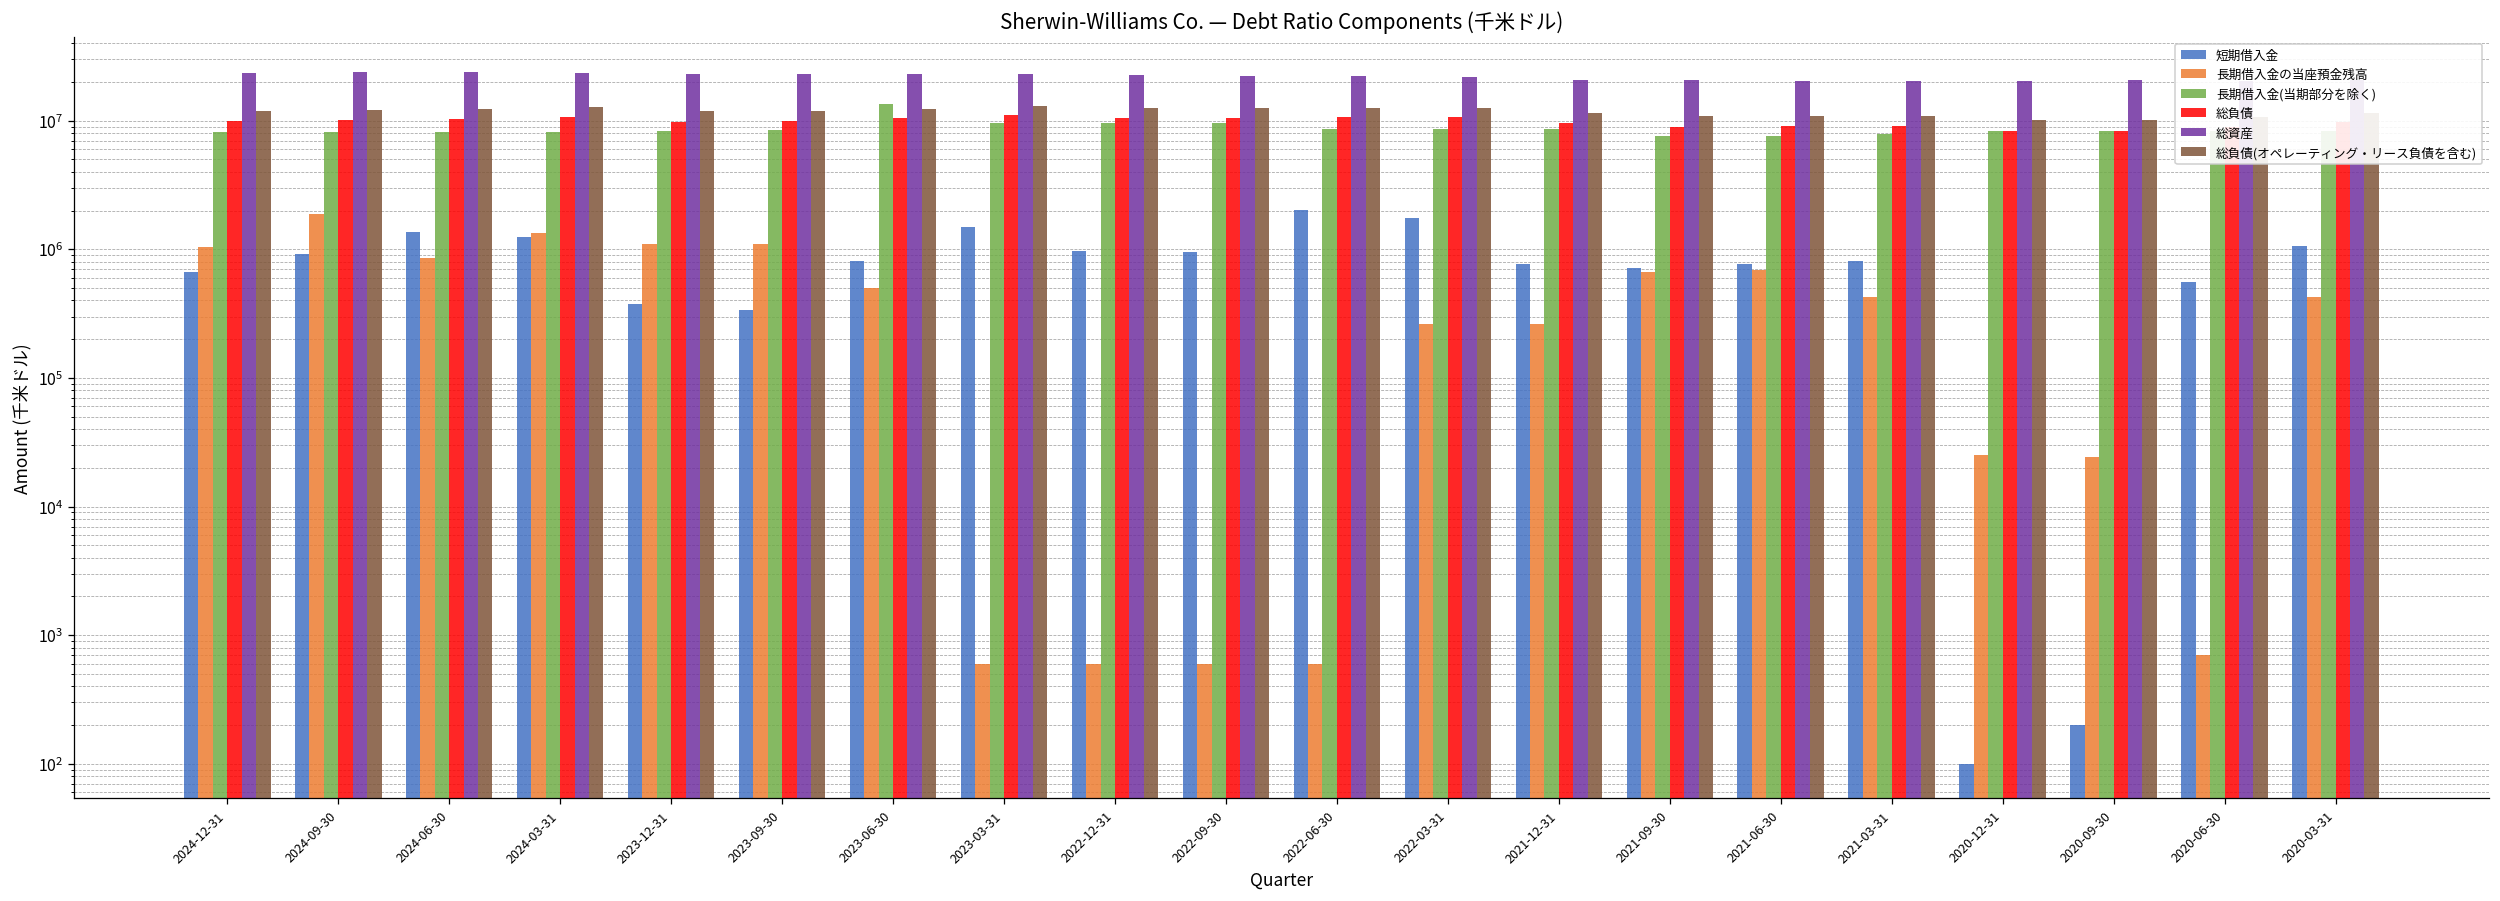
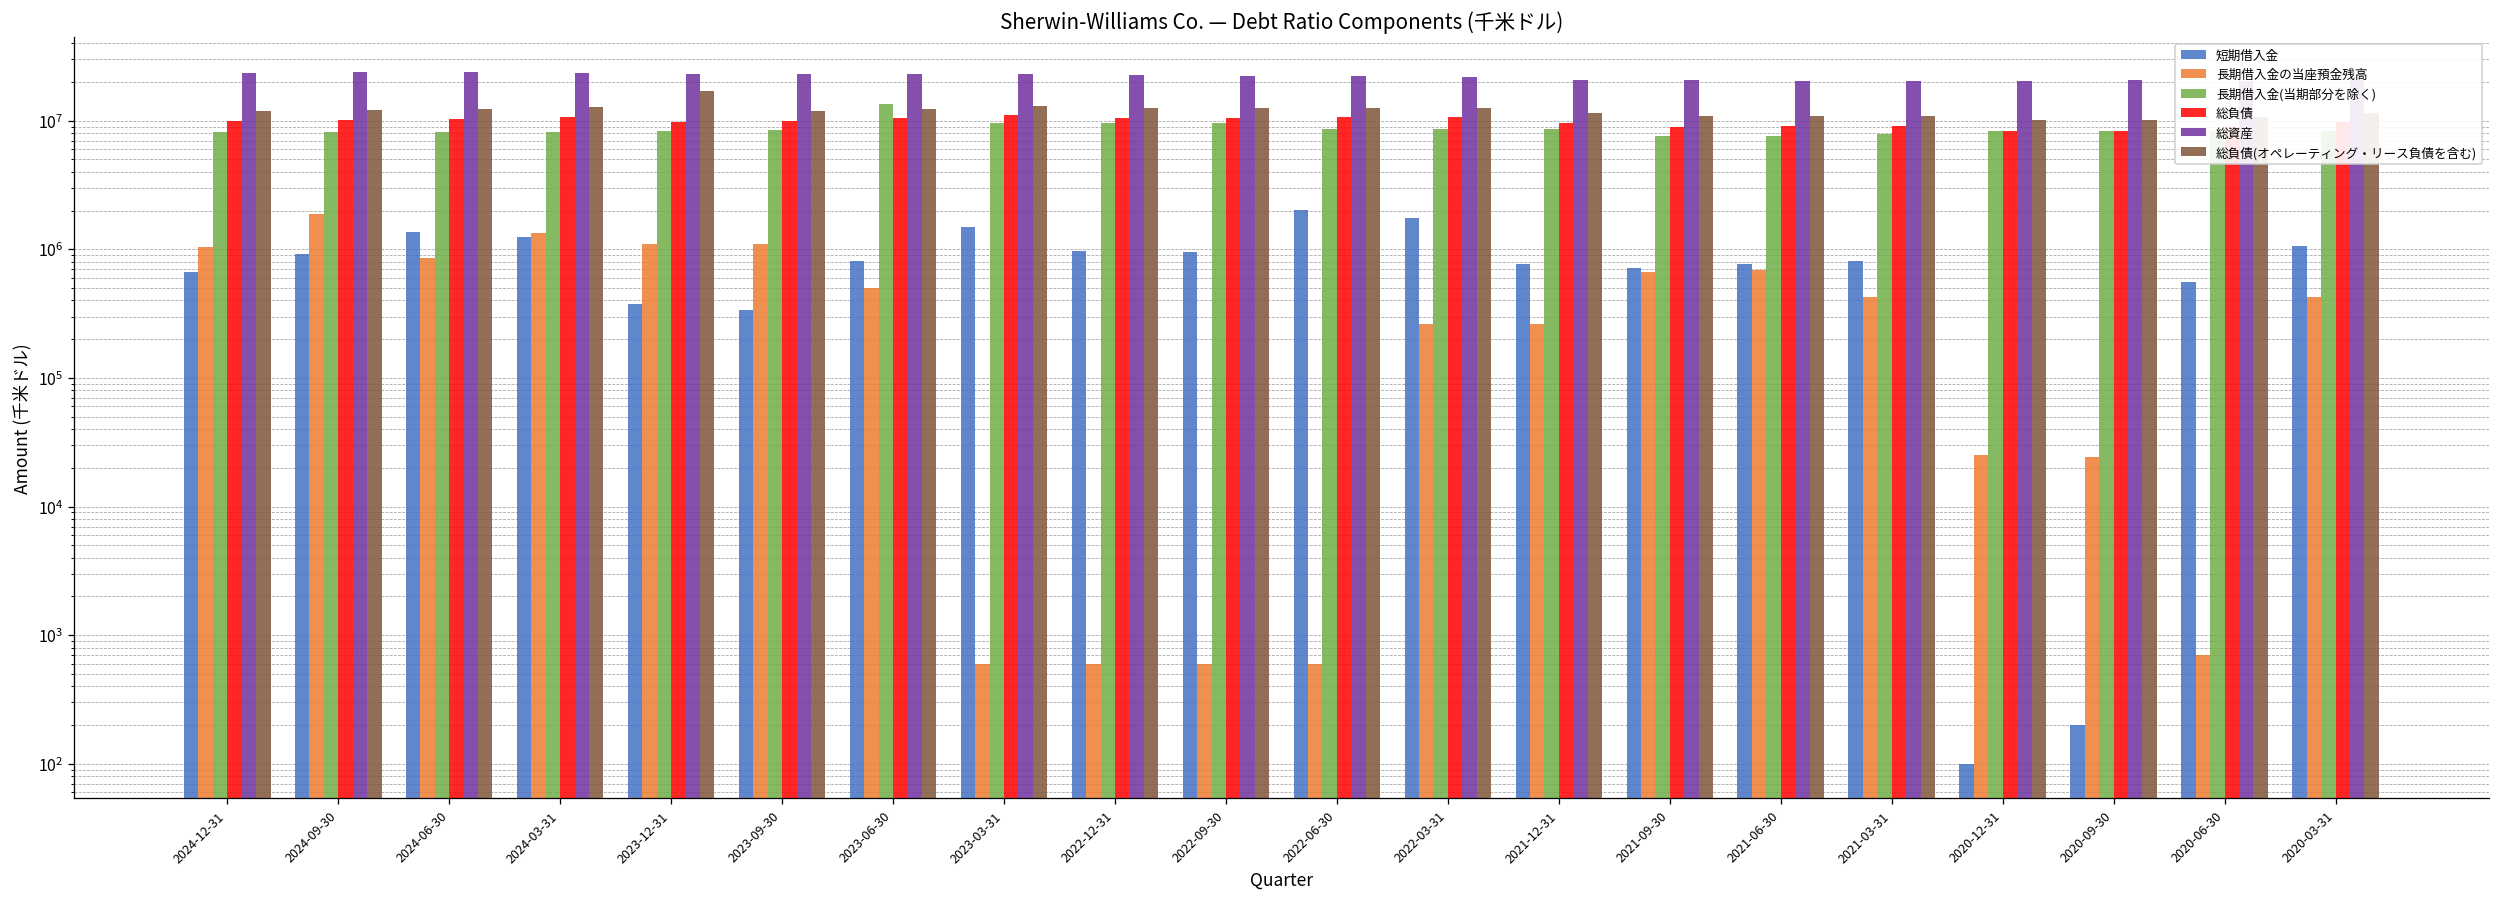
  {
    "短期借入金": {
      "2024-12-31": 700000,
      "2024-09-30": 900000,
      "2024-06-30": 1400000,
      "2024-03-31": 1300000,
      "2023-12-31": 370000,
      "2023-09-30": 340000,
      "2023-06-30": 800000,
      "2023-03-31": 1500000,
      "2022-12-31": 1000000,
      "2022-09-30": 900000,
      "2022-06-30": 2000000,
      "2022-03-31": 1700000,
      "2021-12-31": 800000,
      "2021-09-30": 700000,
      "2021-06-30": 800000,
      "2021-03-31": 800000,
      "2020-12-31": 100,
      "2020-09-30": 200,
      "2020-06-30": 600000,
      "2020-03-31": 1100000
    },
    "長期借入金の当座預金残高": {
      "2024-12-31": 1000000,
      "2024-09-30": 1900000,
      "2024-06-30": 800000,
      "2024-03-31": 1300000,
      "2023-12-31": 1100000,
      "2023-09-30": 1100000,
      "2023-06-30": 500000,
      "2023-03-31": 600,
      "2022-12-31": 600,
      "2022-09-30": 600,
      "2022-06-30": 600,
      "2022-03-31": 260000,
      "2021-12-31": 260000,
      "2021-09-30": 700000,
      "2021-06-30": 700000,
      "2021-03-31": 430000,
      "2020-12-31": 25000,
      "2020-09-30": 24000,
      "2020-06-30": 700,
      "2020-03-31": 430000
    },
    "長期借入金(当期部分を除く)": {
      "2024-12-31": 8000000,
      "2024-09-30": 8000000,
      "2024-06-30": 8000000,
      "2024-03-31": 8000000,
      "2023-12-31": 8000000,
      "2023-09-30": 8000000,
      "2023-06-30": 14000000,
      "2023-03-31": 10000000,
      "2022-12-31": 10000000,
      "2022-09-30": 10000000,
      "2022-06-30": 9000000,
      "2022-03-31": 9000000,
      "2021-12-31": 9000000,
      "2021-09-30": 8000000,
      "2021-06-30": 8000000,
      "2021-03-31": 8000000,
      "2020-12-31": 8000000,
      "2020-09-30": 8000000
    },
    "総負債": {
      "2024-12-31": 10000000,
      "2024-09-30": 10000000,
      "2024-06-30": 10000000,
      "2024-03-31": 11000000,
      "2023-12-31": 10000000,
      "2023-09-30": 10000000,
      "2023-06-30": 10000000,
      "2023-03-31": 11000000,
      "2022-12-31": 11000000,
      "2022-09-30": 11000000,
      "2022-06-30": 11000000,
      "2022-03-31": 11000000,
      "2021-12-31": 10000000,
      "2021-09-30": 9000000,
      "2021-06-30": 9000000,
      "2021-03-31": 9000000,
      "2020-12-31": 8000000,
      "2020-09-30": 8000000
    },
    "総資産": {
      "2024-12-31": 24000000,
      "2024-09-30": 24000000,
      "2024-06-30": 24000000,
      "2024-03-31": 23000000,
      "2023-12-31": 23000000,
      "2023-09-30": 23000000,
      "2023-06-30": 23000000,
      "2023-03-31": 23000000,
      "2022-12-31": 23000000,
      "2022-09-30": 22000000,
      "2022-06-30": 22000000,
      "2022-03-31": 22000000,
      "2021-12-31": 21000000,
      "2021-09-30": 21000000,
      "2021-06-30": 21000000,
      "2021-03-31": 20000000,
      "2020-12-31": 20000000,
      "2020-09-30": 21000000
    },
    "総負債(オペレーティング・リース負債を含む)": {
      "2024-12-31": 12000000,
      "2024-09-30": 12000000,
      "2024-06-30": 12000000,
      "2024-03-31": 13000000,
-     "2023-12-31": 12000000,
+     "2023-12-31": 17000000,
      "2023-09-30": 12000000,
      "2023-06-30": 12000000,
      "2023-03-31": 13000000,
      "2022-12-31": 13000000,
      "2022-09-30": 12000000,
      "2022-06-30": 13000000,
      "2022-03-31": 12000000,
      "2021-12-31": 11000000,
      "2021-09-30": 11000000,
      "2021-06-30": 11000000,
      "2021-03-31": 11000000,
      "2020-12-31": 10000000,
      "2020-09-30": 10000000
    }
  }
